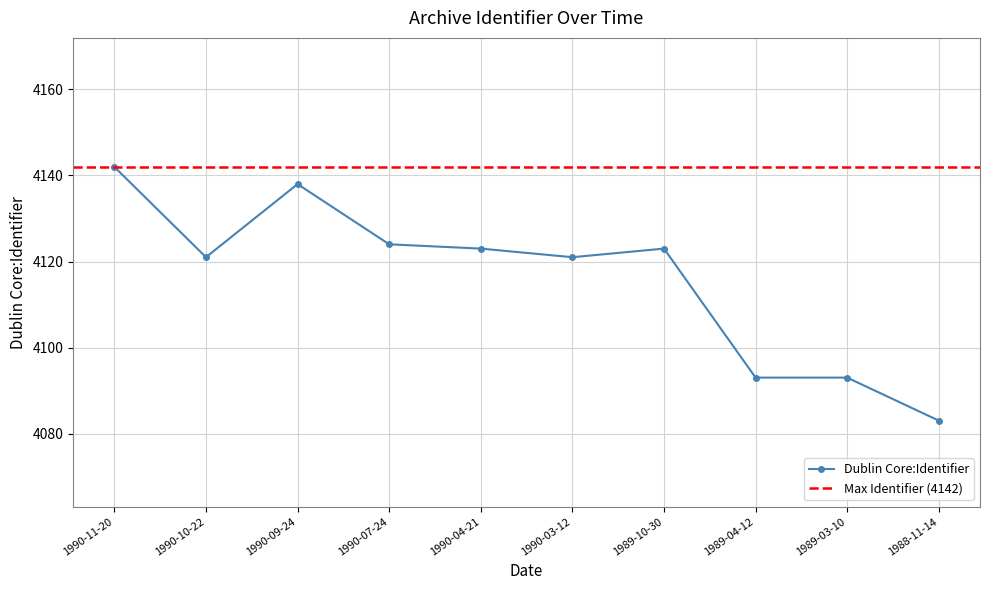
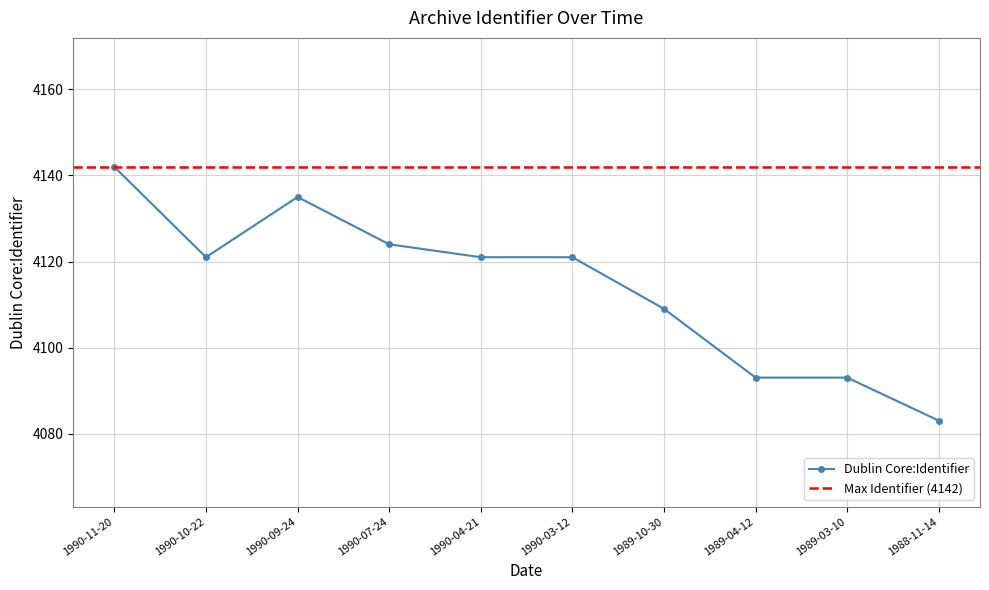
  {
    "1990-11-20": 4142,
    "1990-10-22": 4121,
-   "1990-09-24": 4138,
+   "1990-09-24": 4135,
    "1990-07-24": 4124,
-   "1990-04-21": 4123,
+   "1990-04-21": 4121,
    "1990-03-12": 4121,
-   "1989-10-30": 4123,
+   "1989-10-30": 4109,
    "1989-04-12": 4093,
    "1989-03-10": 4093,
    "1988-11-14": 4083
  }
